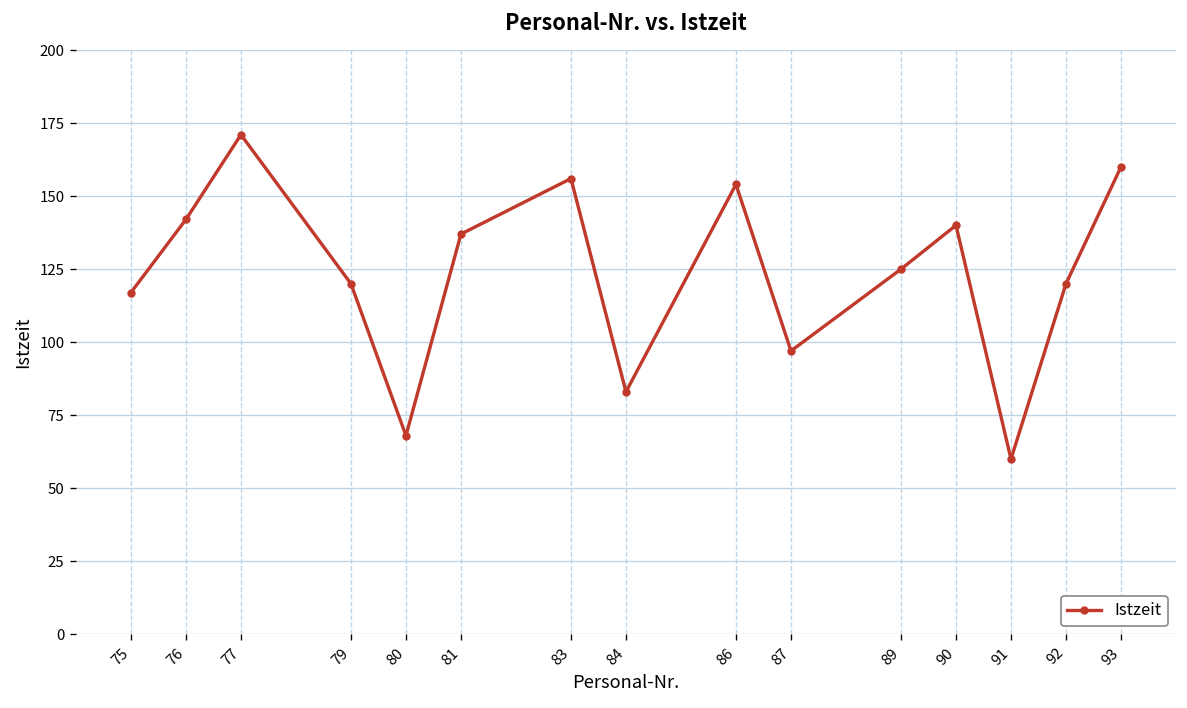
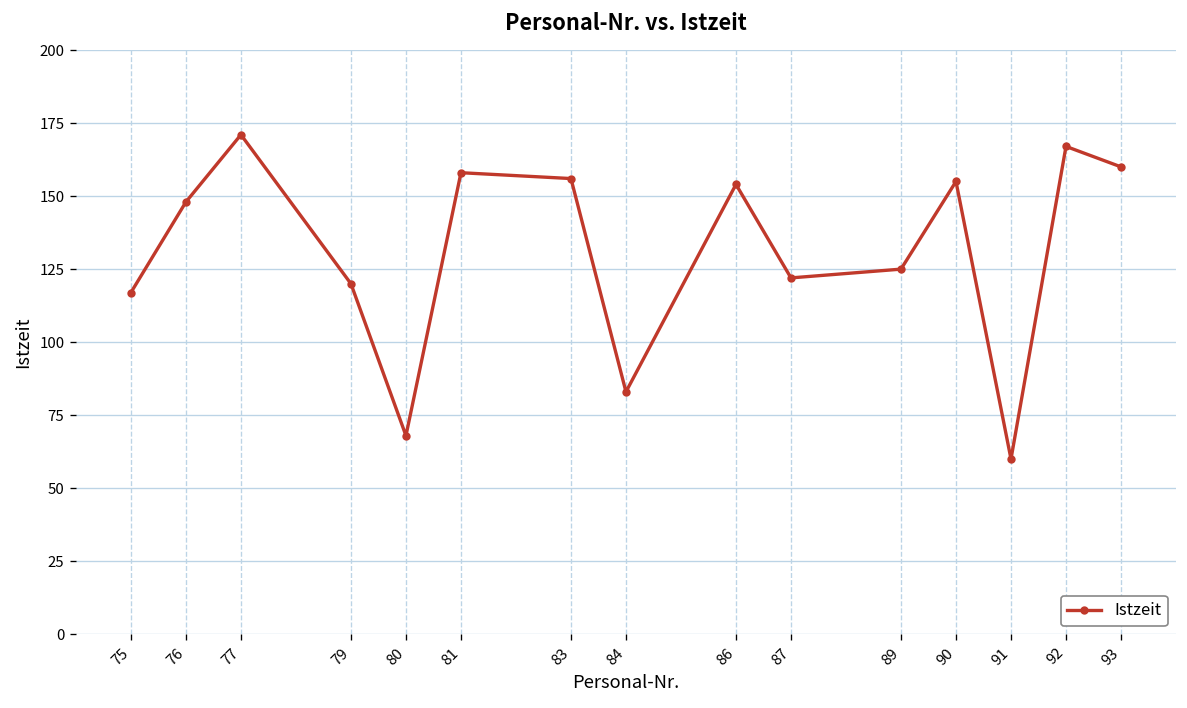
  {
    "75": 117,
-   "76": 142,
+   "76": 148,
    "77": 171,
    "79": 120,
    "80": 68,
-   "81": 137,
+   "81": 158,
    "83": 156,
    "84": 83,
    "86": 154,
-   "87": 97,
+   "87": 122,
    "89": 125,
-   "90": 140,
+   "90": 155,
    "91": 60,
-   "92": 120,
+   "92": 167,
    "93": 160
  }
